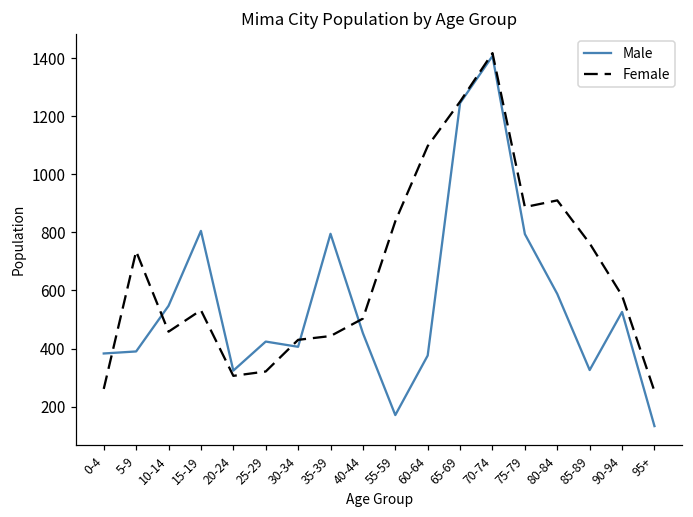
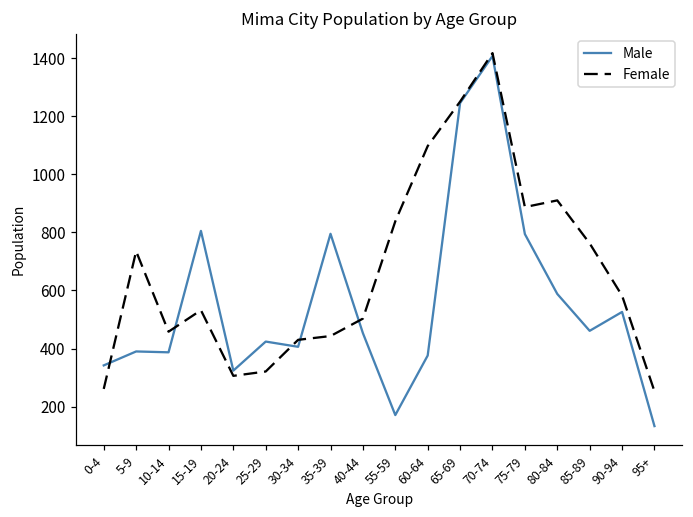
  {
    "Male": {
-     "0-4": 380,
+     "0-4": 340,
      "5-9": 390,
-     "10-14": 550,
+     "10-14": 390,
      "15-19": 810,
      "20-24": 320,
      "25-29": 420,
      "30-34": 410,
      "35-39": 800,
      "40-44": 450,
      "55-59": 170,
      "60-64": 380,
      "70-74": 1410,
      "75-79": 790,
      "80-84": 590,
-     "85-89": 330,
+     "85-89": 460,
      "90-94": 530,
      "95+": 130
    },
    "Female": {
      "0-4": 260,
      "5-9": 740,
      "10-14": 460,
      "15-19": 530,
      "20-24": 310,
      "25-29": 320,
      "30-34": 430,
      "35-39": 440,
      "40-44": 500,
      "55-59": 840,
      "60-64": 1100,
      "70-74": 1420,
      "75-79": 890,
      "80-84": 910,
      "85-89": 760,
      "90-94": 580,
      "95+": 250
    }
  }
